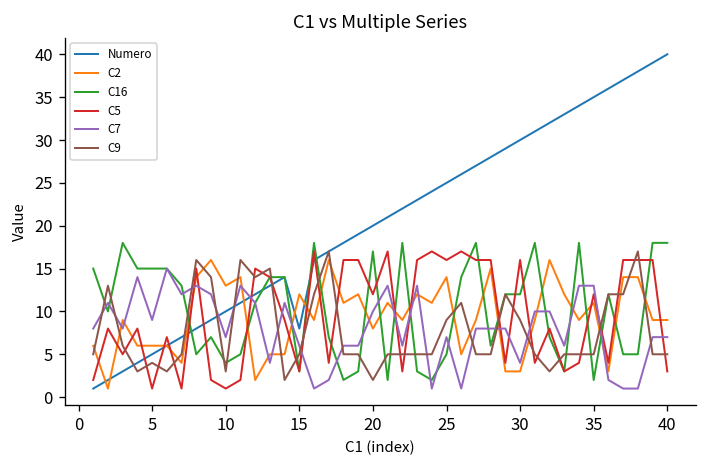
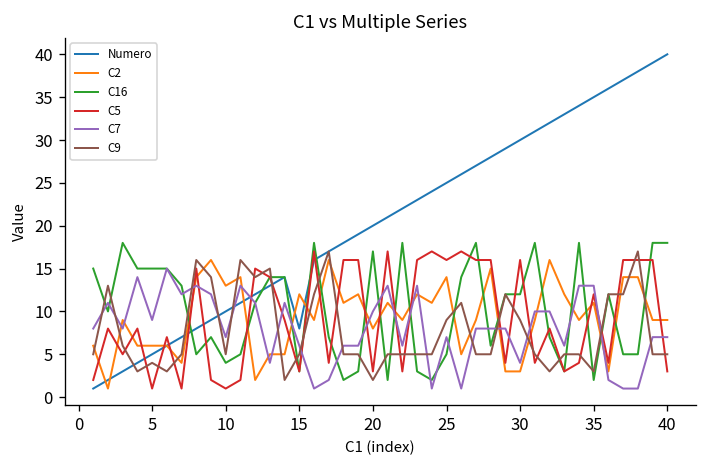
  {
    "Numero": {
      "5": 5,
      "10": 10,
      "15": 8,
      "20": 20,
      "25": 25,
      "30": 30,
      "35": 35,
      "40": 40
    },
    "C2": {
      "5": 6,
      "10": 13,
      "15": 12,
      "20": 8,
      "25": 14,
      "30": 3,
      "35": 11,
      "40": 9
    },
    "C16": {
      "5": 15,
      "10": 4,
      "20": 17,
      "25": 5,
      "30": 12,
      "35": 2,
      "40": 18
    },
    "C5": {
      "5": 1,
      "10": 1,
-     "20": 12,
+     "20": 3,
      "25": 16,
      "30": 16,
      "35": 12,
      "40": 3
    },
    "C7": {
      "5": 9,
      "10": 7,
      "15": 6,
      "20": 10,
      "25": 7,
      "30": 4,
      "35": 13,
      "40": 7
    },
    "C9": {
      "5": 4,
-     "10": 3,
+     "10": 5,
      "15": 5,
      "20": 2,
      "25": 9,
      "30": 9,
-     "35": 5,
+     "35": 3,
      "40": 5
    }
  }
